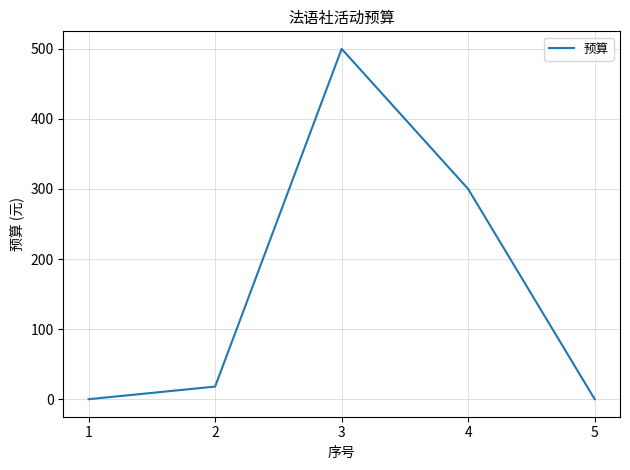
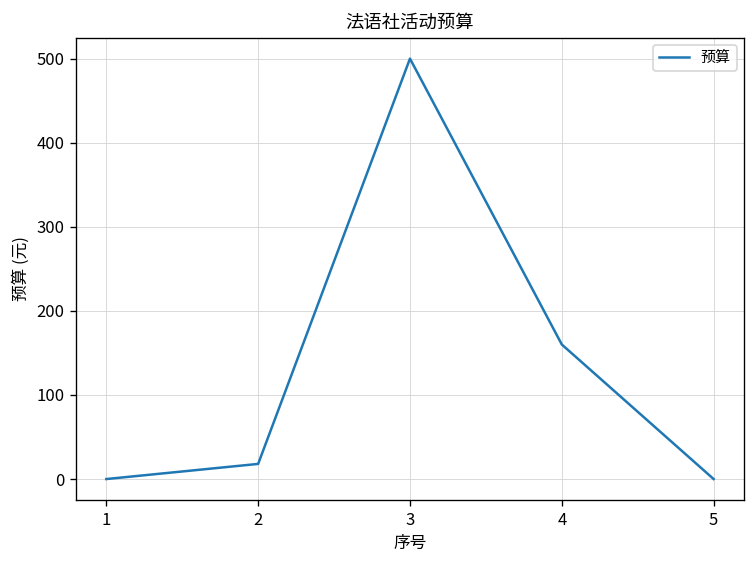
  {
    "1": 0,
    "2": 20,
    "3": 500,
-   "4": 300,
+   "4": 160,
    "5": 0
  }
